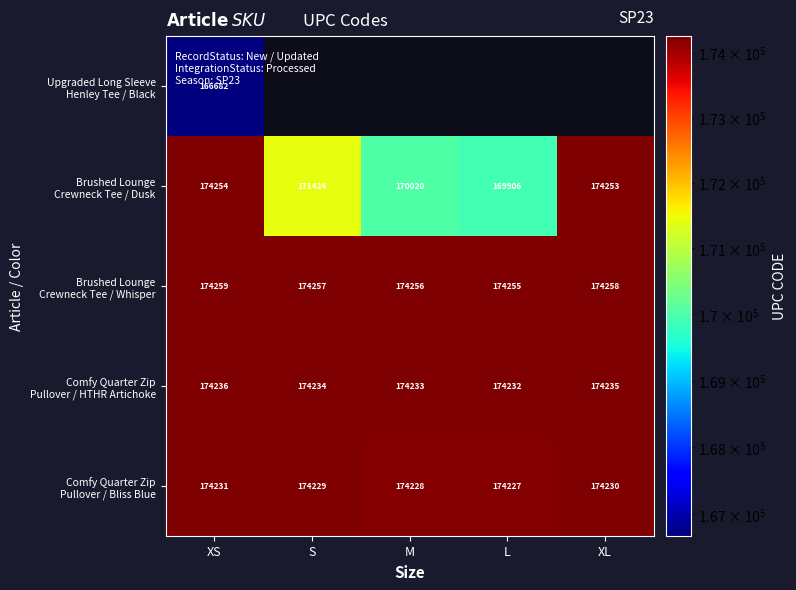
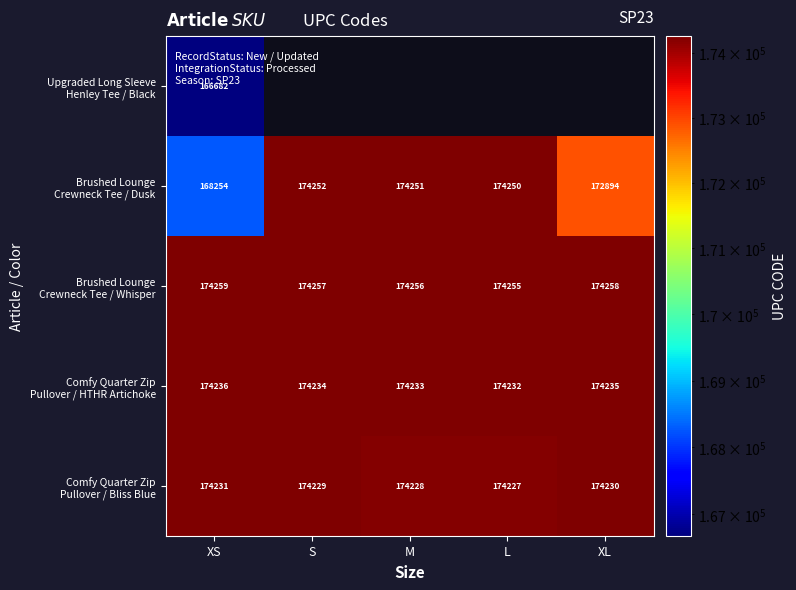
  {
    "Brushed Lounge Crewneck Tee / Dusk": {
-     "XS": 174254,
-     "S": 171424,
-     "M": 170020,
-     "L": 169906,
-     "XL": 174253
+     "XS": 168254,
+     "S": 174252,
+     "M": 174251,
+     "L": 174250,
+     "XL": 172894
    },
    "Brushed Lounge Crewneck Tee / Whisper": {
      "XS": 174259,
      "S": 174257,
      "M": 174256,
      "L": 174255,
      "XL": 174258
    },
    "Comfy Quarter Zip Pullover / HTHR Artichoke": {
      "XS": 174236,
      "S": 174234,
      "M": 174233,
      "L": 174232,
      "XL": 174235
    },
    "Comfy Quarter Zip Pullover / Bliss Blue": {
      "XS": 174231,
      "S": 174229,
      "M": 174228,
      "L": 174227,
      "XL": 174230
    }
  }
